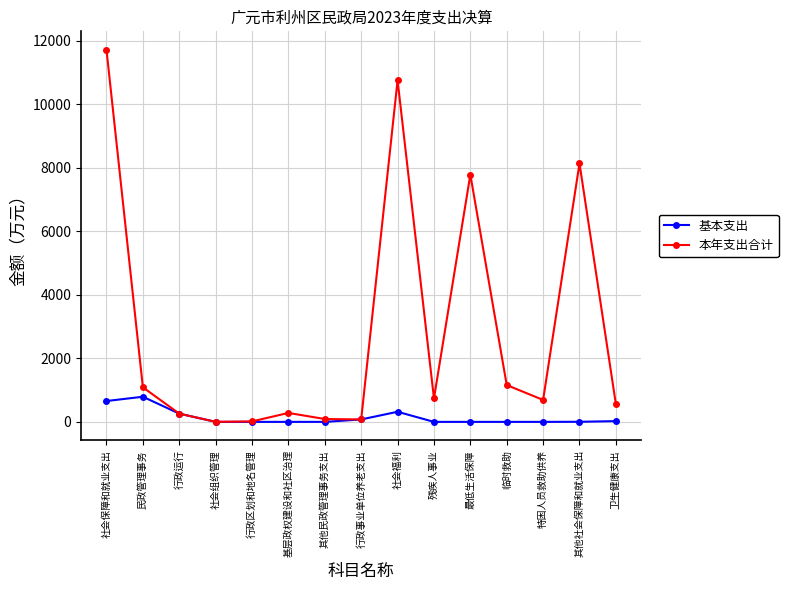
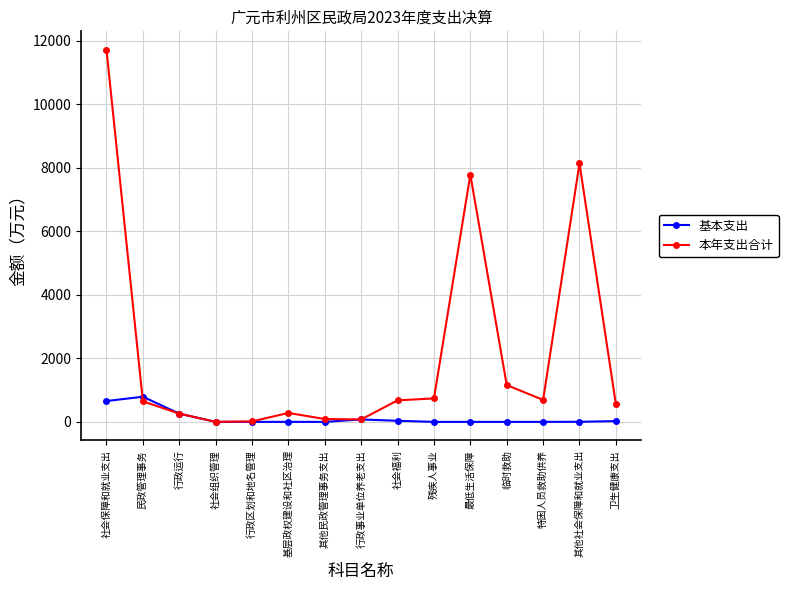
  {
    "基本支出": {
      "社会保障和就业支出": 700,
      "民政管理事务": 800,
      "基层政权建设和社区治理": 0,
      "其他民政管理事务支出": 0,
-     "社会福利": 300,
+     "社会福利": 0,
      "残疾人事业": 0,
      "最低生活保障": 0,
      "临时救助": 0,
      "特困人员救助供养": 0,
      "其他社会保障和就业支出": 0,
      "卫生健康支出": 0
    },
    "本年支出合计": {
      "社会保障和就业支出": 11700,
-     "民政管理事务": 1100,
+     "民政管理事务": 600,
      "基层政权建设和社区治理": 300,
      "其他民政管理事务支出": 100,
-     "社会福利": 10800,
+     "社会福利": 700,
      "残疾人事业": 700,
      "最低生活保障": 7800,
      "临时救助": 1200,
      "特困人员救助供养": 700,
      "其他社会保障和就业支出": 8100,
      "卫生健康支出": 600
    }
  }
